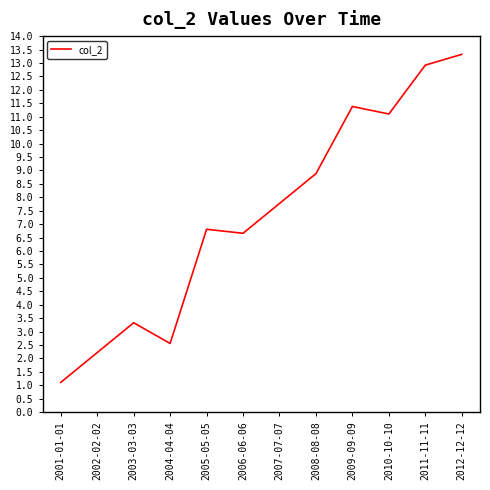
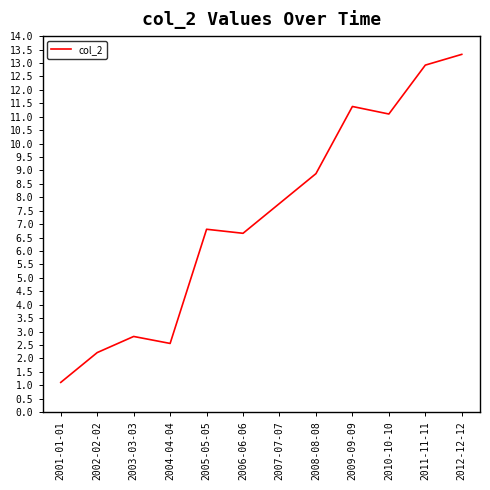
  {
    "2001-01-01": 1.1,
    "2002-02-02": 2.2,
-   "2003-03-03": 3.3,
+   "2003-03-03": 2.8,
    "2004-04-04": 2.6,
    "2005-05-05": 6.8,
    "2006-06-06": 6.7,
    "2007-07-07": 7.8,
    "2008-08-08": 8.9,
    "2009-09-09": 11.4,
    "2010-10-10": 11.1,
    "2011-11-11": 12.9,
    "2012-12-12": 13.3
  }
